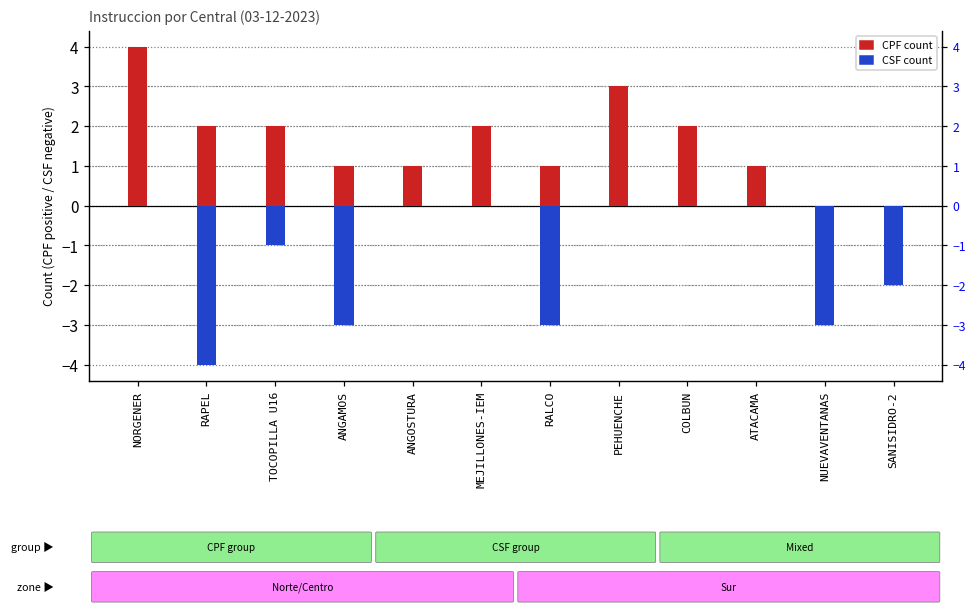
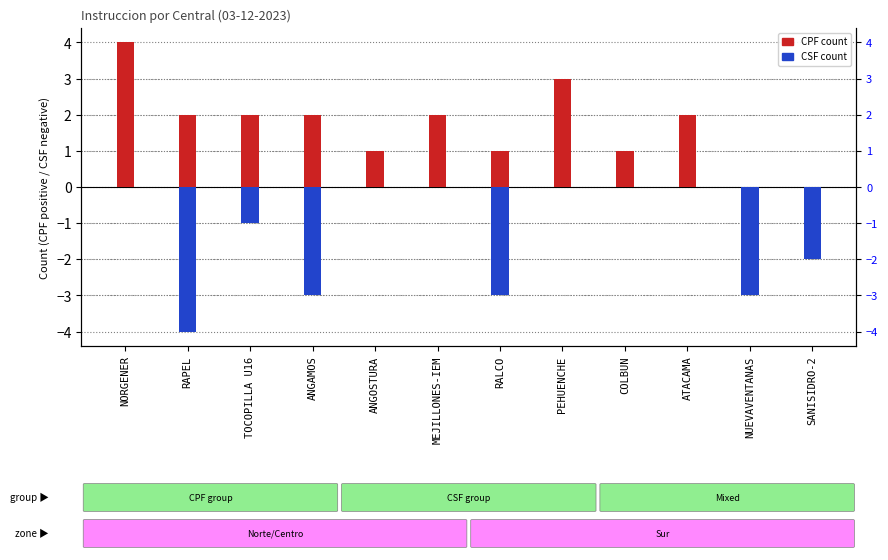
  {
    "CPF count": {
      "NORGENER": 4,
      "RAPEL": 2,
      "TOCOPILLA U16": 2,
-     "ANGAMOS": 1,
+     "ANGAMOS": 2,
      "ANGOSTURA": 1,
      "MEJILLONES-IEM": 2,
      "RALCO": 1,
      "PEHUENCHE": 3,
-     "COLBUN": 2,
-     "ATACAMA": 1,
+     "COLBUN": 1,
+     "ATACAMA": 2,
      "NUEVAVENTANAS": 0,
      "SANISIDRO-2": 0
    },
    "CSF count": {
      "NORGENER": 0,
      "RAPEL": -4,
      "TOCOPILLA U16": -1,
      "ANGAMOS": -3,
      "ANGOSTURA": 0,
      "MEJILLONES-IEM": 0,
      "RALCO": -3,
      "PEHUENCHE": 0,
      "COLBUN": 0,
      "ATACAMA": 0,
      "NUEVAVENTANAS": -3,
      "SANISIDRO-2": -2
    }
  }
